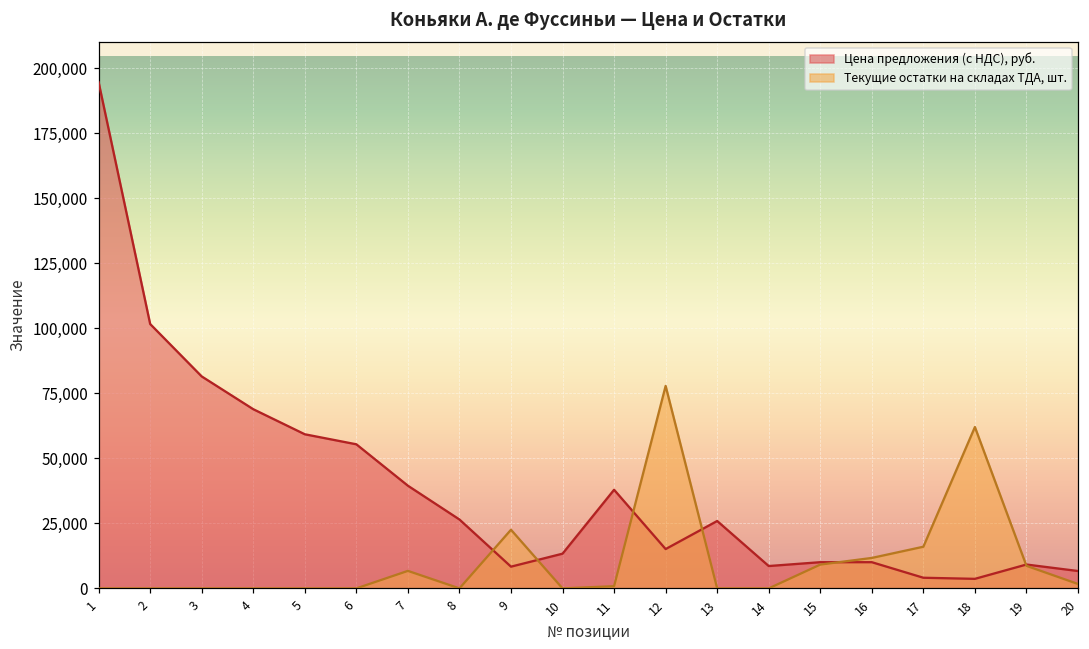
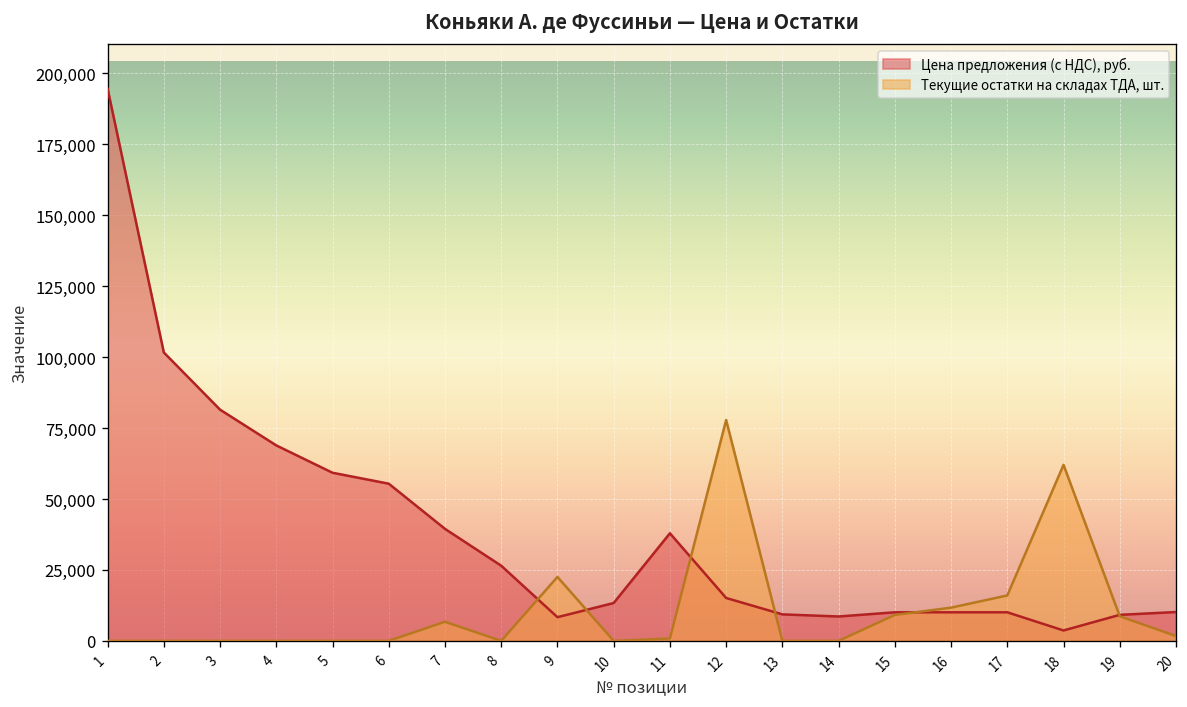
  {
    "Цена предложения (с НДС), руб.": {
      "1": "195,000",
      "2": "102,000",
      "3": "81,000",
      "4": "69,000",
      "5": "59,000",
      "6": "55,000",
      "7": "39,000",
      "8": "26,000",
      "9": "8,000",
      "10": "13,000",
      "11": "38,000",
      "12": "15,000",
-     "13": "26,000",
+     "13": "9,000",
      "14": "9,000",
      "16": "10,000",
-     "17": "4,000",
+     "17": "10,000",
      "18": "4,000",
-     "20": "7,000"
+     "20": "10,000"
    },
    "Текущие остатки на складах ТДА, шт.": {
      "1": "0",
      "2": "0",
      "3": "0",
      "4": "0",
      "5": "0",
      "6": "0",
      "7": "7,000",
      "8": "0",
      "9": "23,000",
      "10": "0",
      "11": "1,000",
      "12": "78,000",
      "13": "0",
      "14": "0",
      "16": "12,000",
      "17": "16,000",
      "18": "62,000",
      "20": "2,000"
    }
  }
